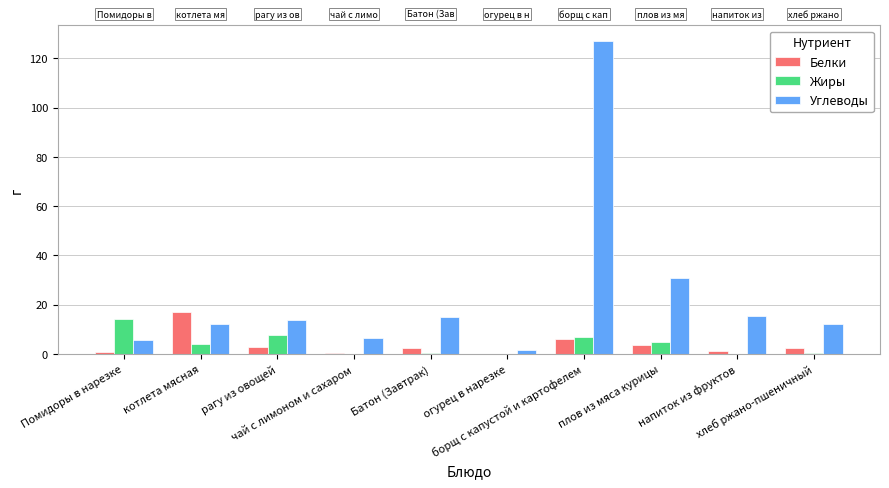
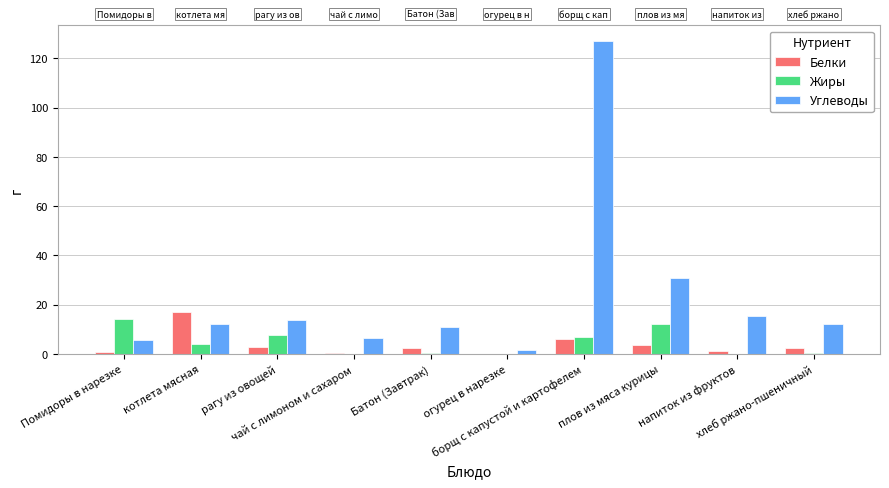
  {
    "Белки": {
      "котлета мясная": 17,
      "рагу из овощей": 3,
      "Батон (Завтрак)": 2,
      "огурец в нарезке": 0,
      "борщ с капустой и картофелем": 6,
      "плов из мяса курицы": 4,
      "хлеб ржано-пшеничный": 2
    },
    "Жиры": {
      "Помидоры в нарезке": 14,
      "котлета мясная": 4,
      "рагу из овощей": 8,
      "чай с лимоном и сахаром": 0,
      "огурец в нарезке": 0,
      "борщ с капустой и картофелем": 7,
-     "плов из мяса курицы": 5
+     "плов из мяса курицы": 12
    },
    "Углеводы": {
      "Помидоры в нарезке": 6,
      "котлета мясная": 12,
      "рагу из овощей": 14,
      "чай с лимоном и сахаром": 7,
-     "Батон (Завтрак)": 15,
+     "Батон (Завтрак)": 11,
      "огурец в нарезке": 2,
      "борщ с капустой и картофелем": 127,
      "плов из мяса курицы": 31,
      "напиток из фруктов": 15,
      "хлеб ржано-пшеничный": 12
    }
  }
